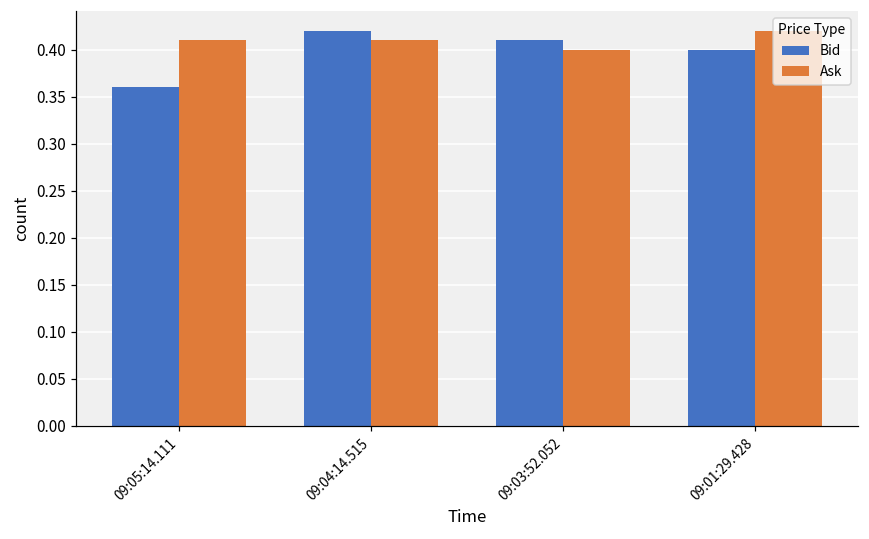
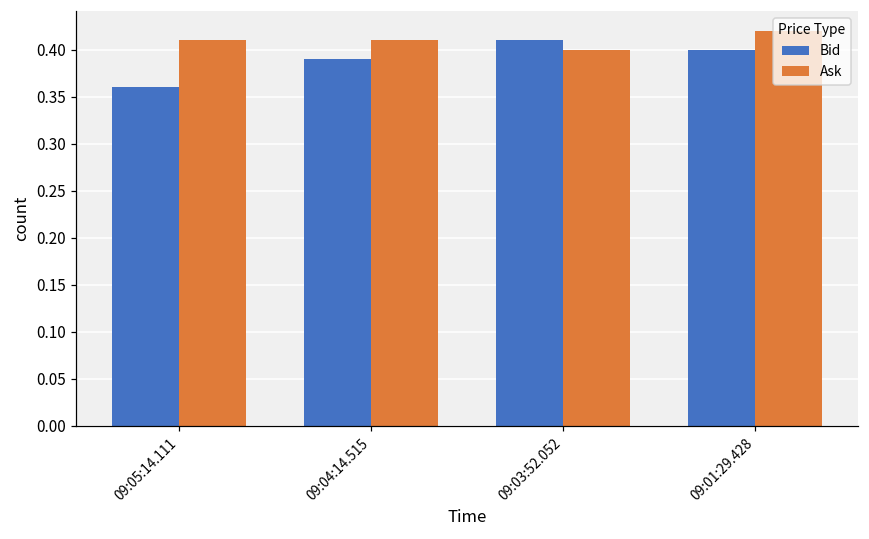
  {
    "Bid": {
      "09:05:14.111": 0.36,
-     "09:04:14.515": 0.42,
+     "09:04:14.515": 0.39,
      "09:03:52.052": 0.41,
      "09:01:29.428": 0.40
    },
    "Ask": {
      "09:05:14.111": 0.41,
      "09:04:14.515": 0.41,
      "09:03:52.052": 0.40
    }
  }
